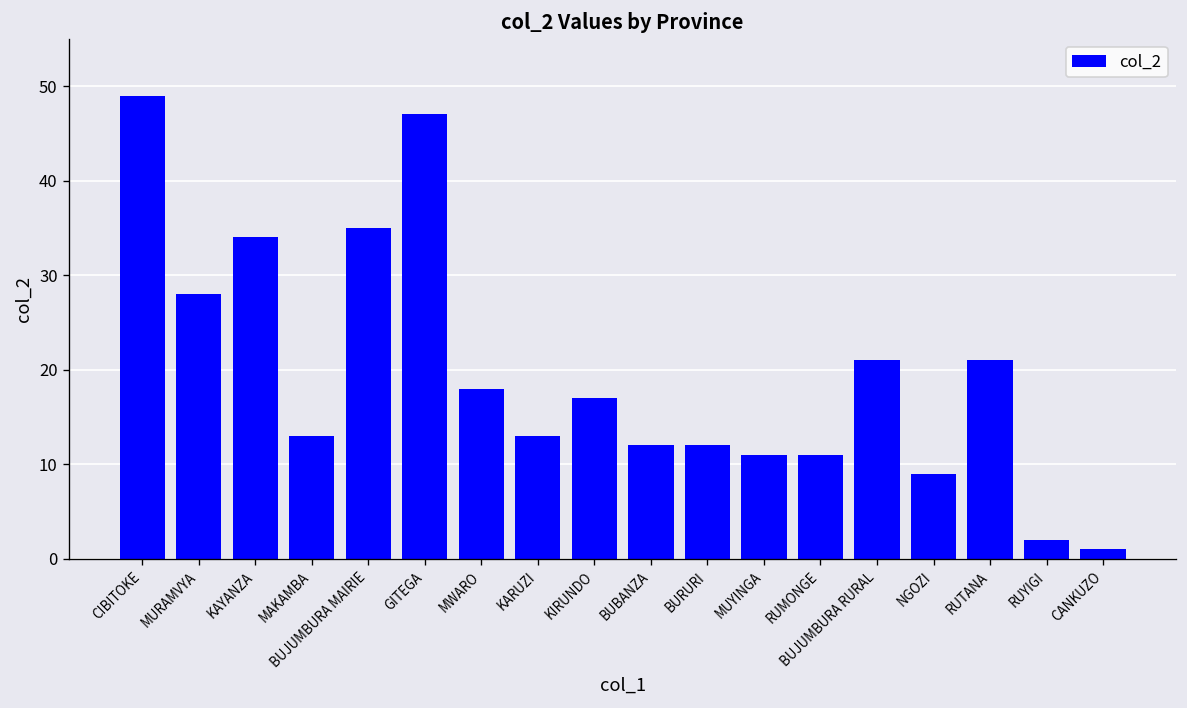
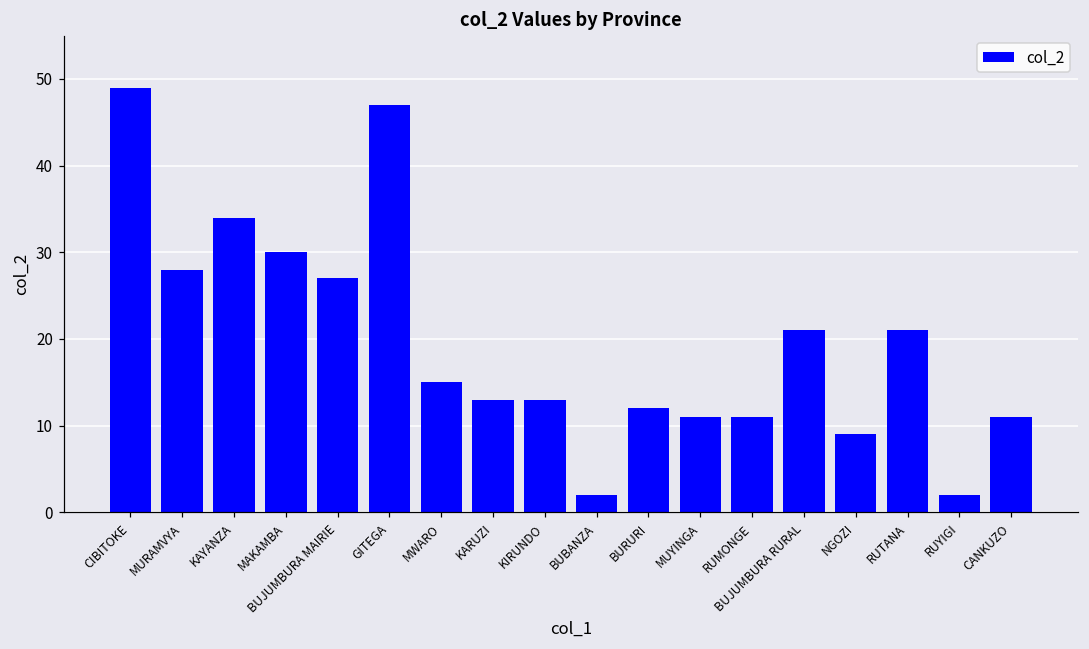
  {
    "CIBITOKE": 49,
    "MURAMVYA": 28,
    "KAYANZA": 34,
-   "MAKAMBA": 13,
-   "BUJUMBURA MAIRIE": 35,
+   "MAKAMBA": 30,
+   "BUJUMBURA MAIRIE": 27,
    "GITEGA": 47,
-   "MWARO": 18,
+   "MWARO": 15,
    "KARUZI": 13,
-   "KIRUNDO": 17,
-   "BUBANZA": 12,
+   "KIRUNDO": 13,
+   "BUBANZA": 2,
    "BURURI": 12,
    "MUYINGA": 11,
    "RUMONGE": 11,
    "BUJUMBURA RURAL": 21,
    "NGOZI": 9,
    "RUTANA": 21,
    "RUYIGI": 2,
-   "CANKUZO": 1
+   "CANKUZO": 11
  }
